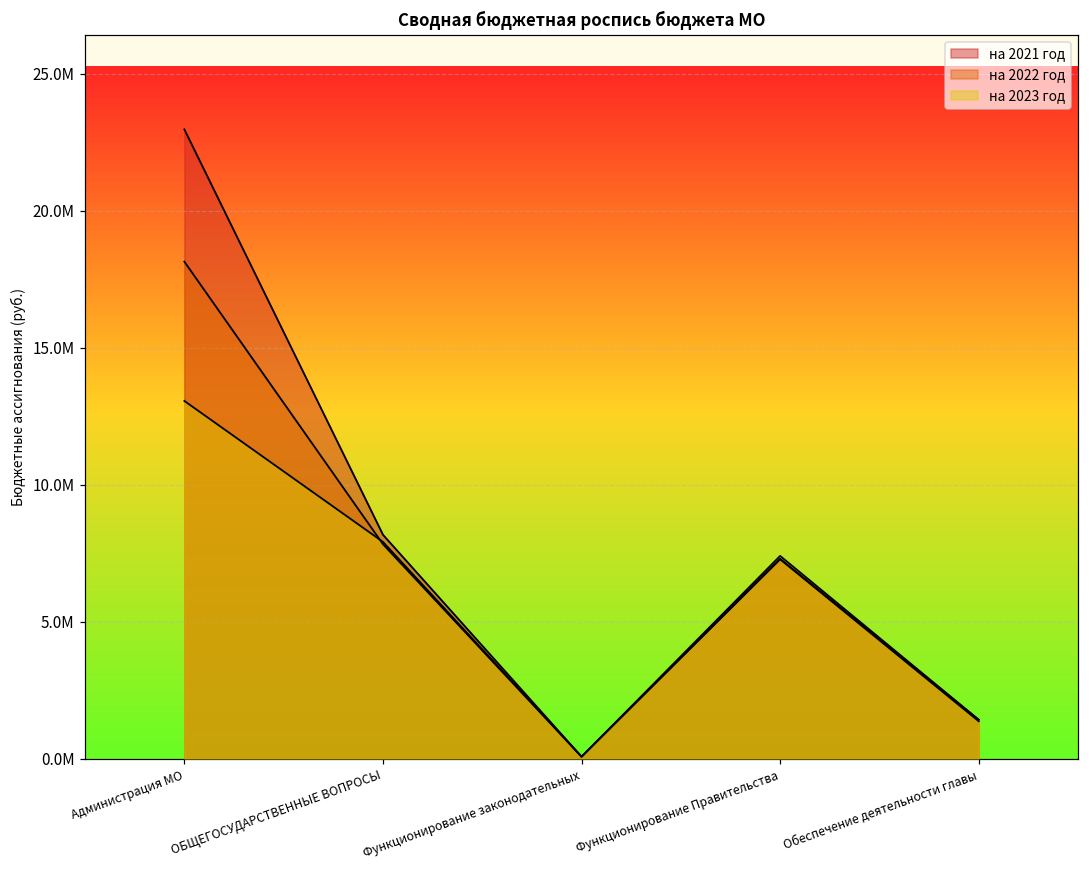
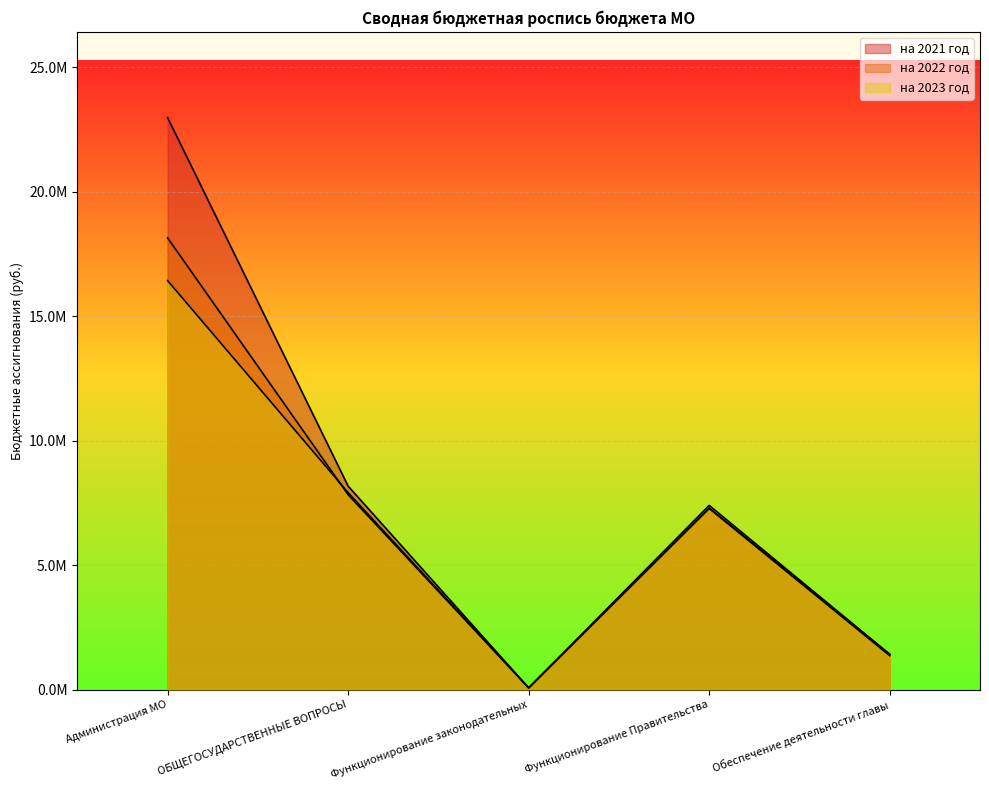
  {
    "на 2023 год": {
-     "Администрация МО": 13100000,
+     "Администрация МО": 16400000,
      "Функционирование Правительства": 7400000
    }
  }
